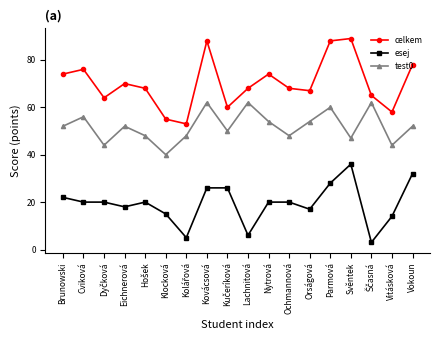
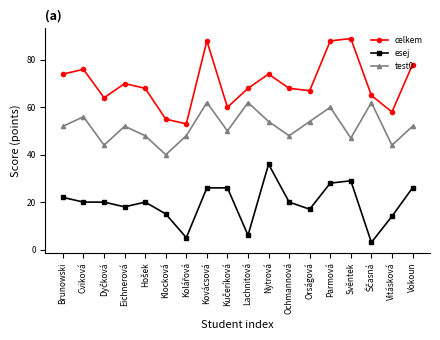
  {
    "celkem": {
      "Brunowski": 74,
      "Cviková": 76,
      "Dyčková": 64,
      "Eichnerová": 70,
      "Hošek": 68,
      "Klocková": 55,
      "Kolářová": 53,
      "Kovácsová": 88,
      "Kučeríková": 60,
      "Lachnitová": 68,
      "Nytrová": 74,
      "Ochmannová": 68,
      "Orságová": 67,
      "Parmová": 88,
      "Svěntek": 89,
      "Ščasná": 65,
      "Vitásková": 58,
      "Vokoun": 78
    },
    "esej": {
      "Brunowski": 22,
      "Cviková": 20,
      "Dyčková": 20,
      "Eichnerová": 18,
      "Hošek": 20,
      "Klocková": 15,
      "Kolářová": 5,
      "Kovácsová": 26,
      "Kučeríková": 26,
      "Lachnitová": 6,
-     "Nytrová": 20,
+     "Nytrová": 36,
      "Ochmannová": 20,
      "Orságová": 17,
      "Parmová": 28,
-     "Svěntek": 36,
+     "Svěntek": 29,
      "Ščasná": 3,
      "Vitásková": 14,
-     "Vokoun": 32
+     "Vokoun": 26
    },
    "test0": {
      "Brunowski": 52,
      "Cviková": 56,
      "Dyčková": 44,
      "Eichnerová": 52,
      "Hošek": 48,
      "Klocková": 40,
      "Kolářová": 48,
      "Kovácsová": 62,
      "Kučeríková": 50,
      "Lachnitová": 62,
      "Nytrová": 54,
      "Ochmannová": 48,
      "Orságová": 54,
      "Parmová": 60,
      "Svěntek": 47,
      "Ščasná": 62,
      "Vitásková": 44,
      "Vokoun": 52
    }
  }
